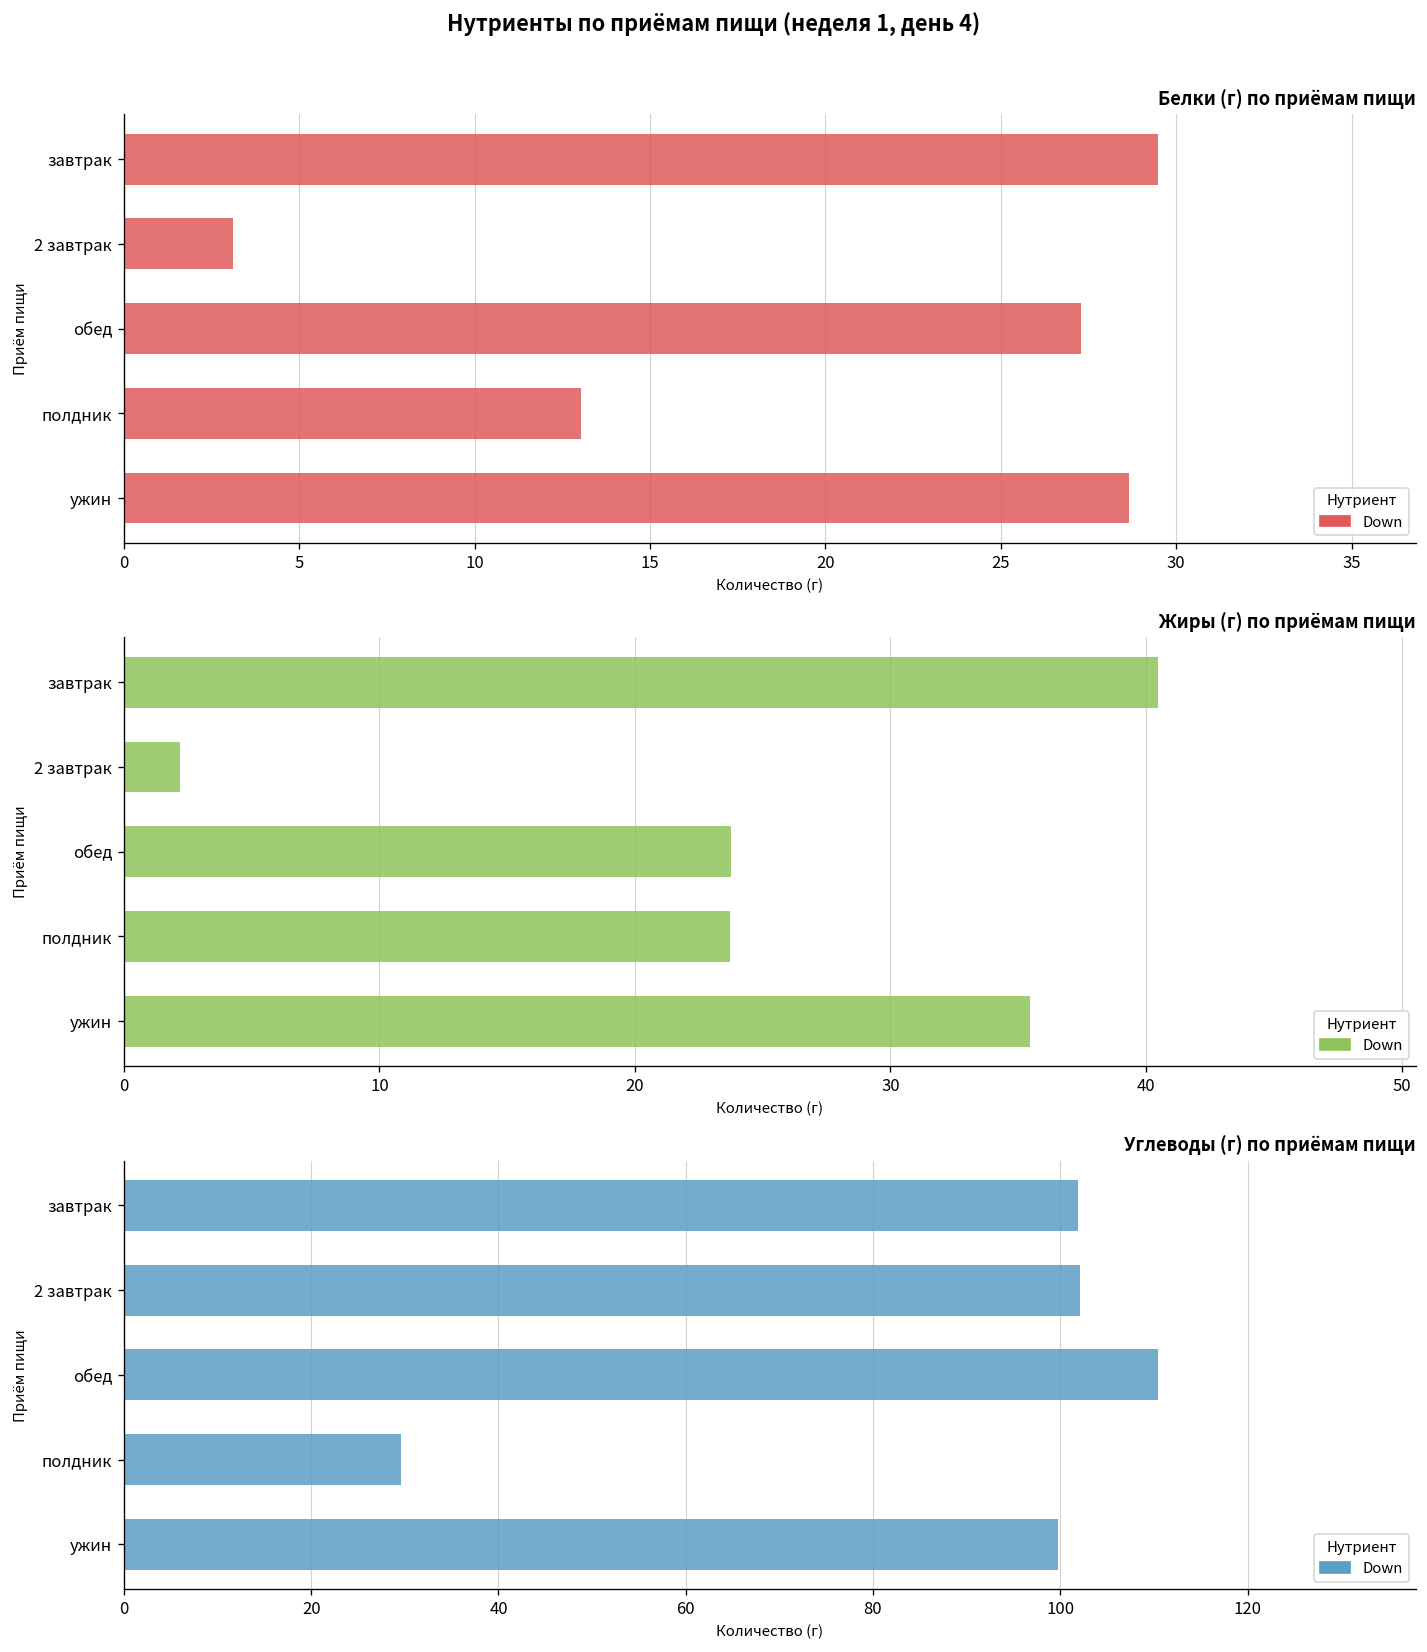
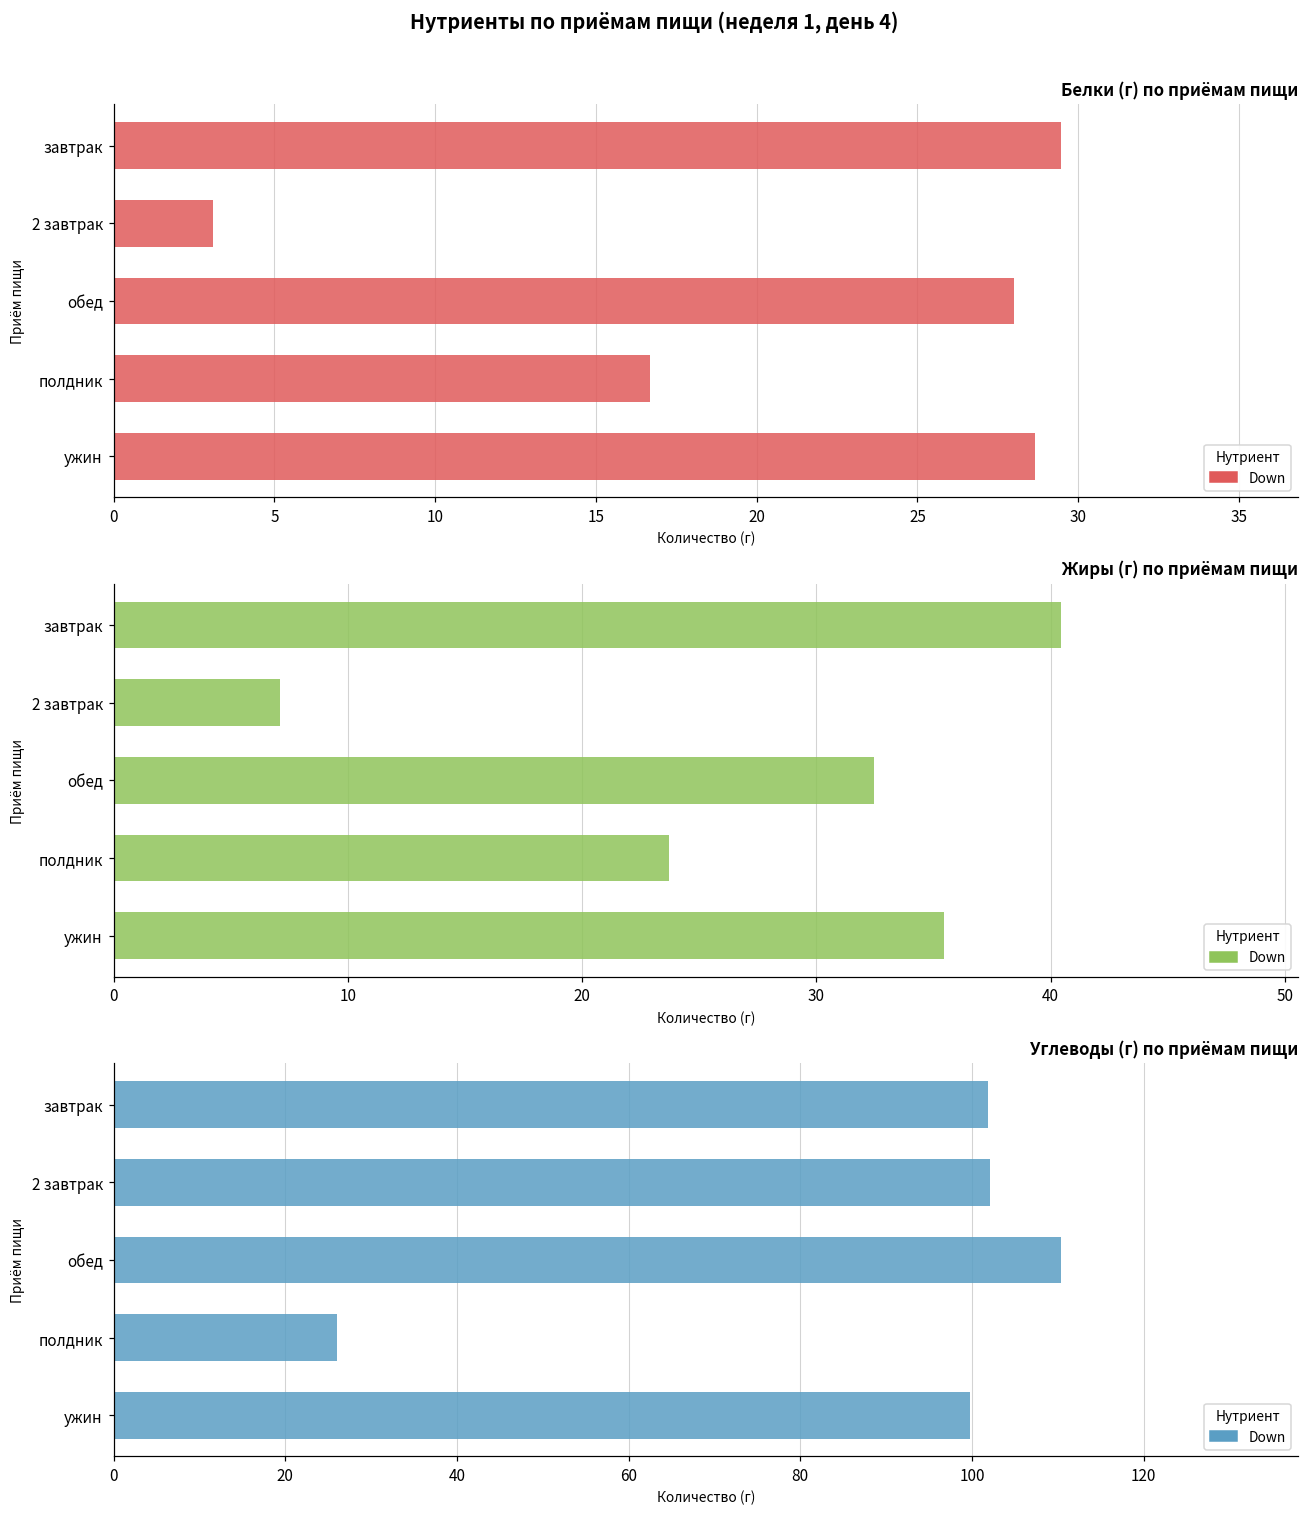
  {
    "Белки (г) по приёмам пищи": {
      "завтрак": 29.5,
      "2 завтрак": 3.1,
-     "обед": 27.3,
-     "полдник": 13.0,
+     "обед": 28.0,
+     "полдник": 16.7,
      "ужин": 28.6
    },
    "Жиры (г) по приёмам пищи": {
      "завтрак": 40.5,
-     "2 завтрак": 2.2,
-     "обед": 23.8,
+     "2 завтрак": 7.1,
+     "обед": 32.5,
      "полдник": 23.7,
      "ужин": 35.5
    },
    "Углеводы (г) по приёмам пищи": {
      "завтрак": 102,
      "2 завтрак": 102,
      "обед": 110,
-     "полдник": 30,
+     "полдник": 26,
      "ужин": 100
    }
  }
